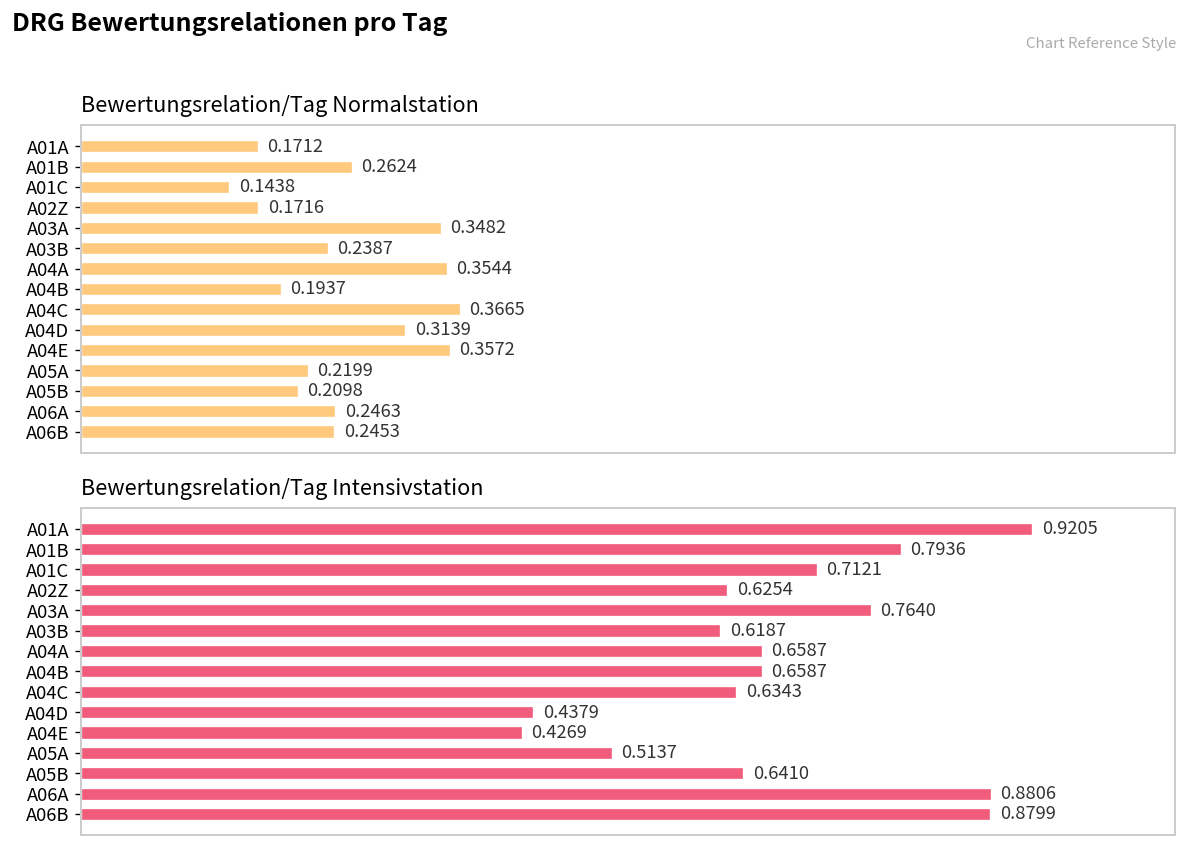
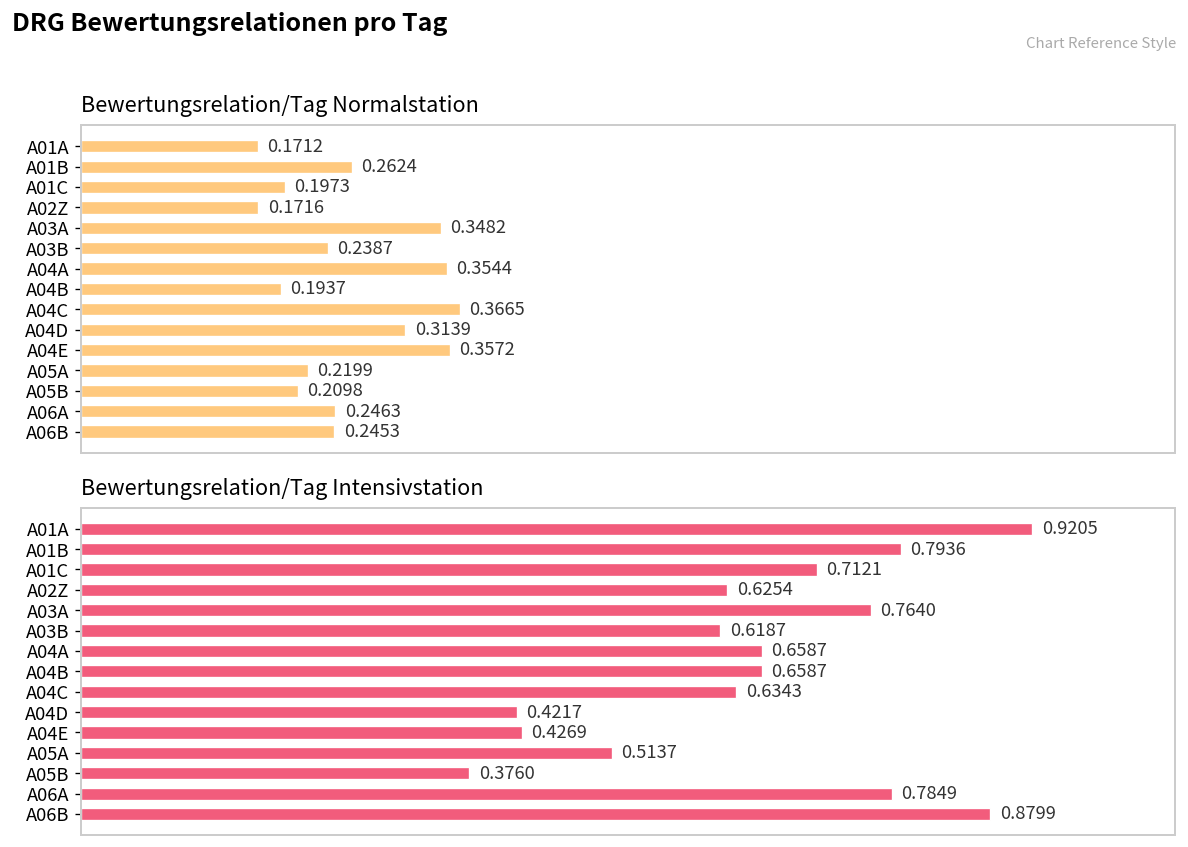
  {
    "Bewertungsrelation/Tag Normalstation": {
      "A01A": 0.1712,
      "A01B": 0.2624,
-     "A01C": 0.1438,
+     "A01C": 0.1973,
      "A02Z": 0.1716,
      "A03A": 0.3482,
      "A03B": 0.2387,
      "A04A": 0.3544,
      "A04B": 0.1937,
      "A04C": 0.3665,
      "A04D": 0.3139,
      "A04E": 0.3572,
      "A05A": 0.2199,
      "A05B": 0.2098,
      "A06A": 0.2463,
      "A06B": 0.2453
    },
    "Bewertungsrelation/Tag Intensivstation": {
      "A01A": 0.9205,
      "A01B": 0.7936,
      "A01C": 0.7121,
      "A02Z": 0.6254,
      "A03A": 0.7640,
      "A03B": 0.6187,
      "A04A": 0.6587,
      "A04B": 0.6587,
      "A04C": 0.6343,
-     "A04D": 0.4379,
+     "A04D": 0.4217,
      "A04E": 0.4269,
      "A05A": 0.5137,
-     "A05B": 0.6410,
-     "A06A": 0.8806,
+     "A05B": 0.3760,
+     "A06A": 0.7849,
      "A06B": 0.8799
    }
  }
